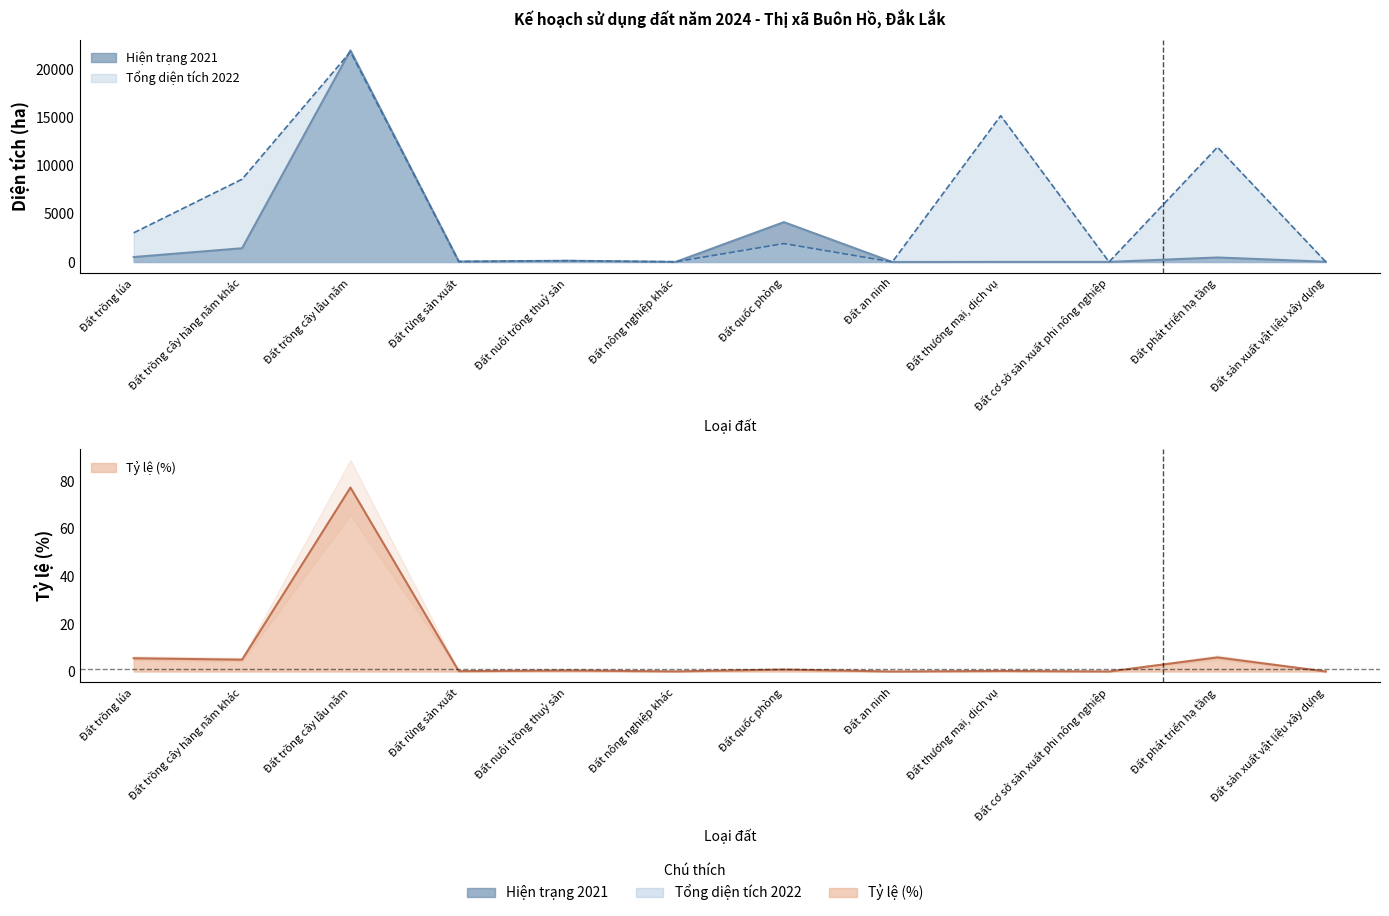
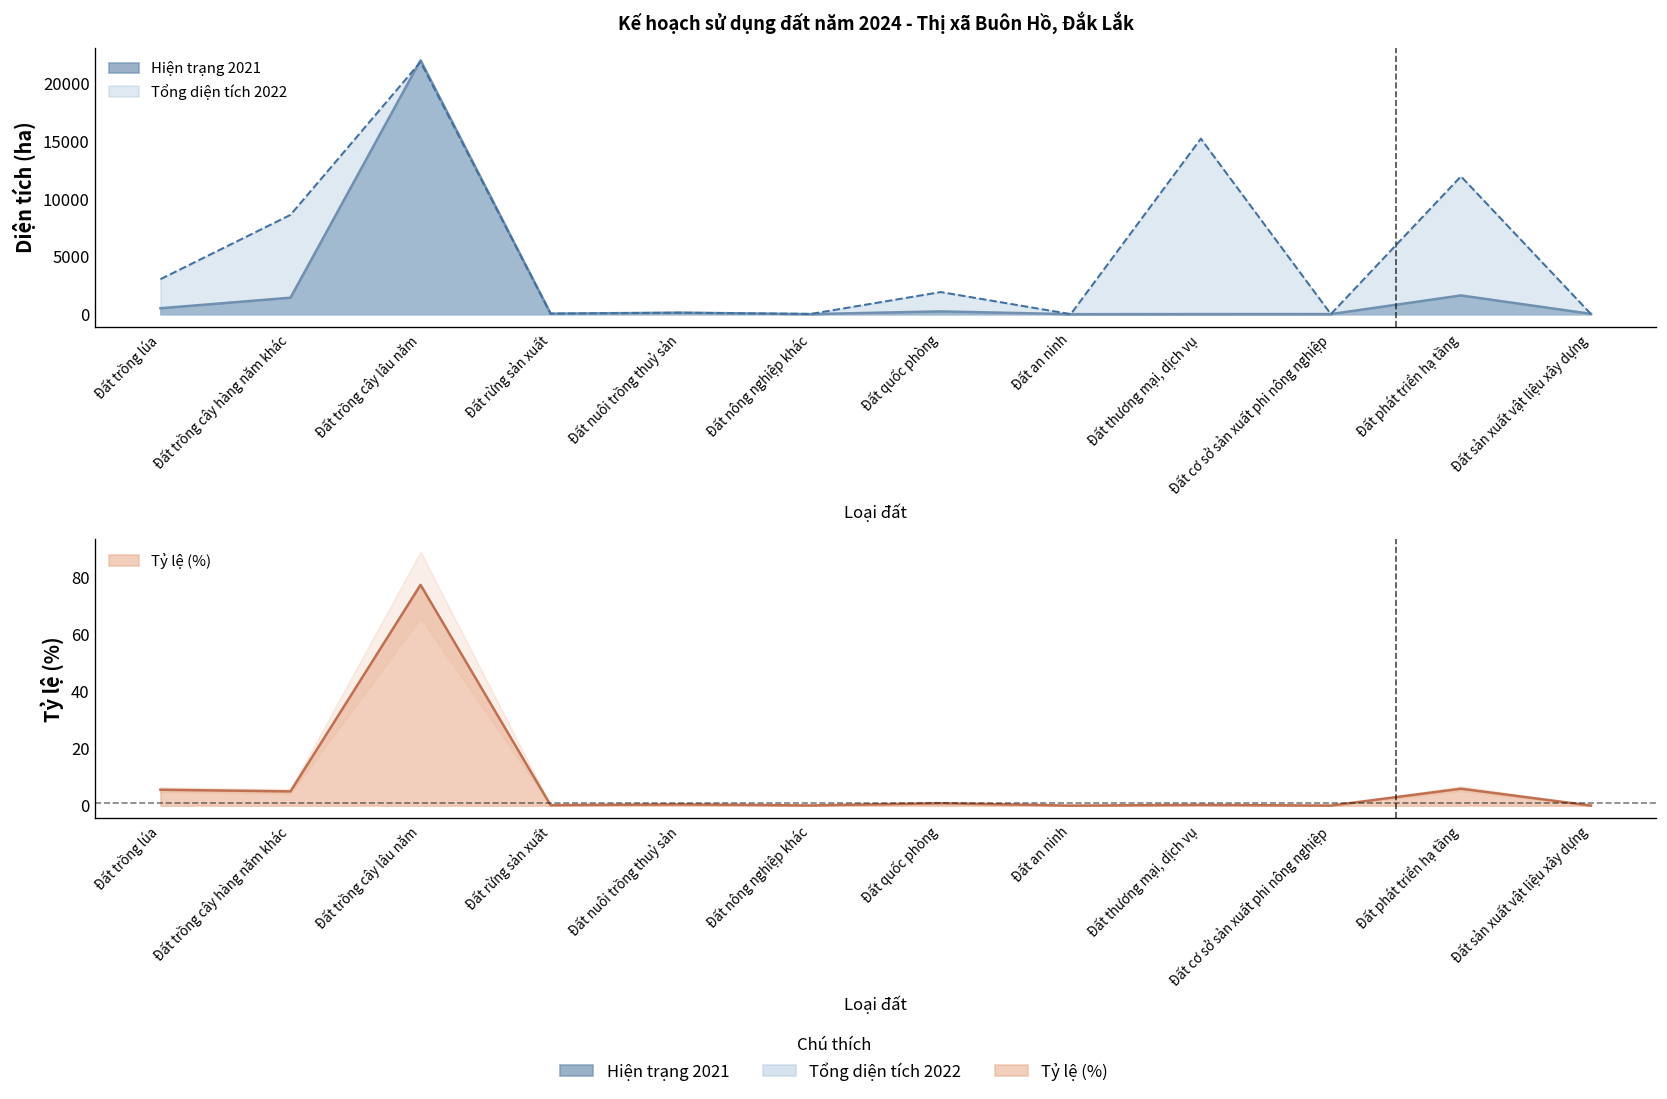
  {
    "Kế hoạch sử dụng đất năm 2024 - Thị xã Buôn Hồ, Đắk Lắk": {
      "Hiện trạng 2021": {
        "Đất trồng lúa": 1000,
        "Đất trồng cây hàng năm khác": 1000,
-       "Đất quốc phòng": 4000,
+       "Đất quốc phòng": 0,
        "Đất thương mại, dịch vụ": 0,
-       "Đất phát triển hạ tầng": 0
+       "Đất phát triển hạ tầng": 2000
      },
      "Tổng diện tích 2022": {
        "Đất trồng lúa": 3000,
        "Đất trồng cây hàng năm khác": 9000,
        "Đất quốc phòng": 2000,
        "Đất thương mại, dịch vụ": 15000,
        "Đất phát triển hạ tầng": 12000
      }
    }
  }
